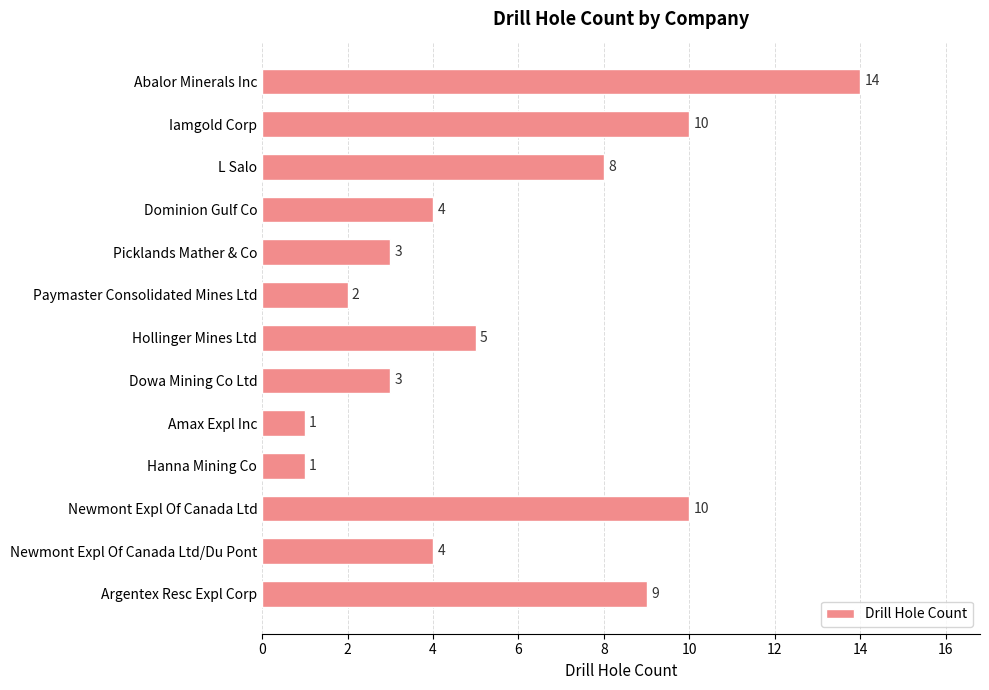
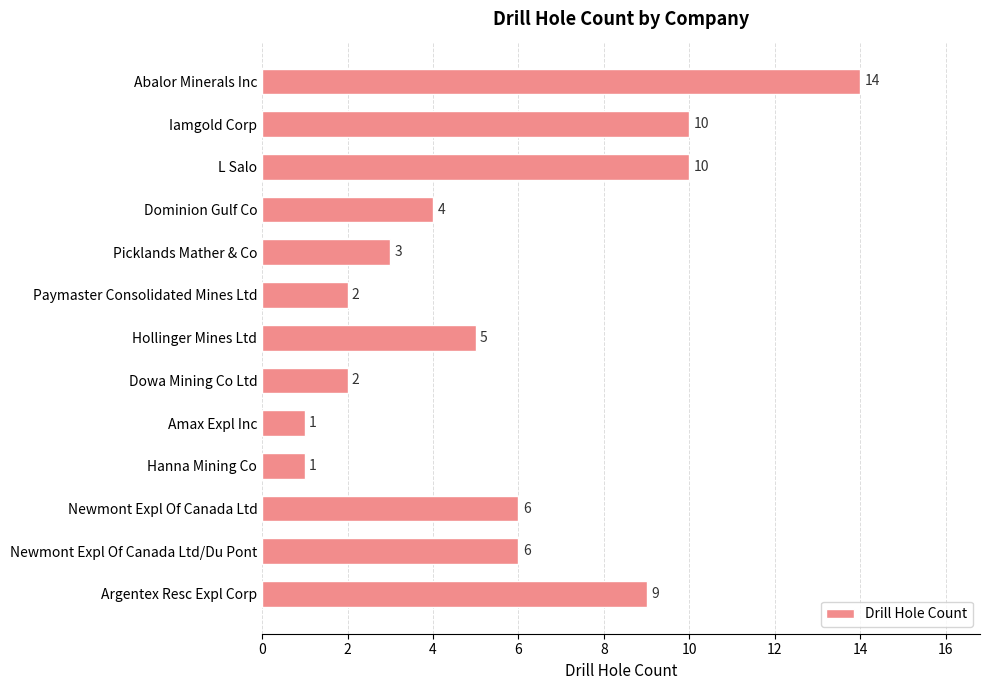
  {
    "Abalor Minerals Inc": 14,
    "Iamgold Corp": 10,
-   "L Salo": 8,
+   "L Salo": 10,
    "Dominion Gulf Co": 4,
    "Picklands Mather & Co": 3,
    "Paymaster Consolidated Mines Ltd": 2,
    "Hollinger Mines Ltd": 5,
-   "Dowa Mining Co Ltd": 3,
+   "Dowa Mining Co Ltd": 2,
    "Amax Expl Inc": 1,
    "Hanna Mining Co": 1,
-   "Newmont Expl Of Canada Ltd": 10,
-   "Newmont Expl Of Canada Ltd/Du Pont": 4,
+   "Newmont Expl Of Canada Ltd": 6,
+   "Newmont Expl Of Canada Ltd/Du Pont": 6,
    "Argentex Resc Expl Corp": 9
  }
